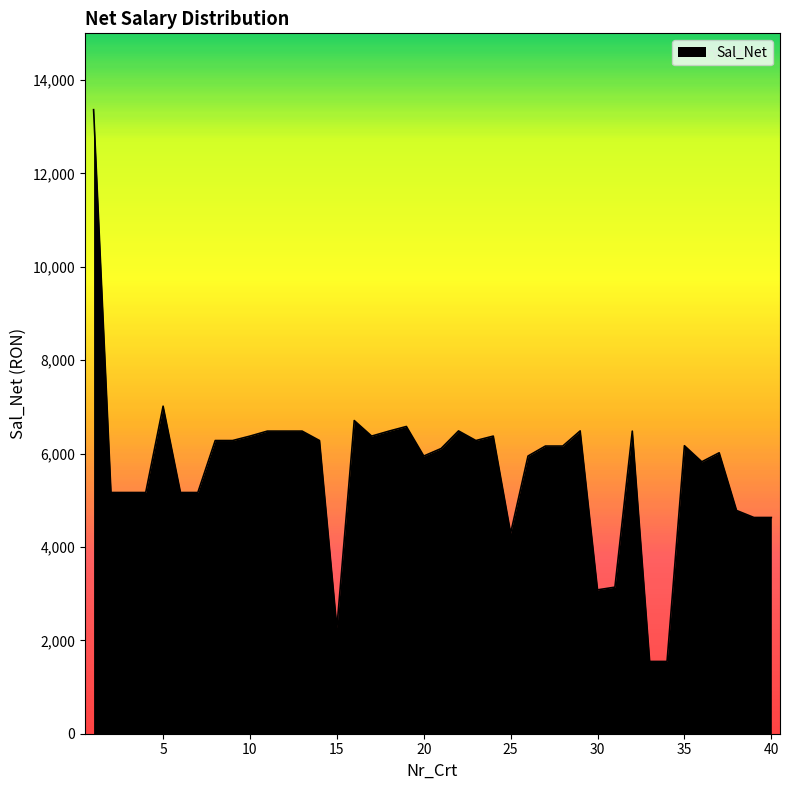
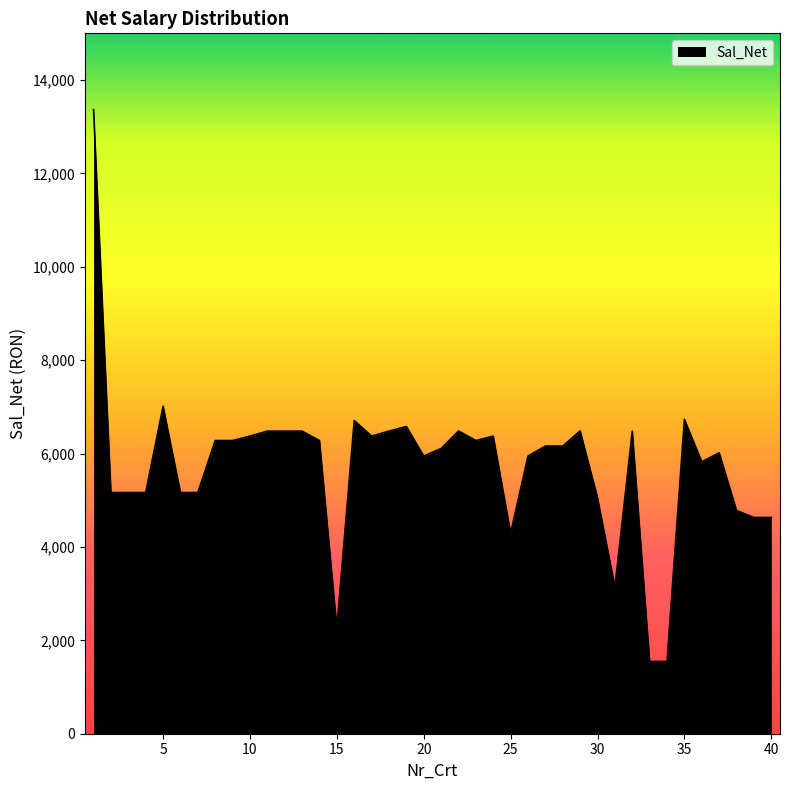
  {
    "5": "7,000",
    "10": "6,400",
    "15": "2,300",
    "20": "5,900",
    "25": "4,300",
-   "30": "3,100",
-   "35": "6,200",
+   "30": "5,100",
+   "35": "6,700",
    "40": "4,600"
  }
